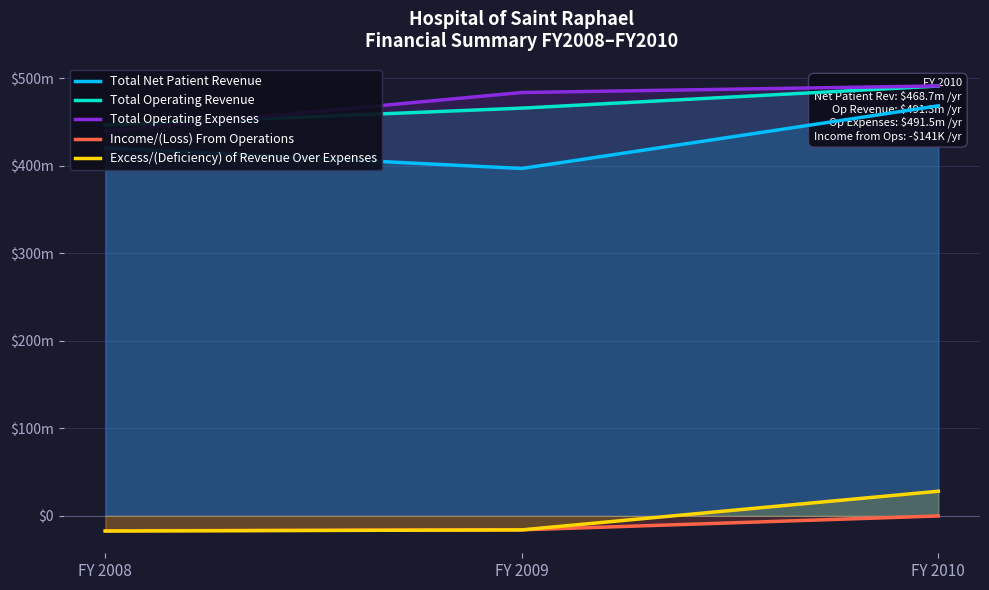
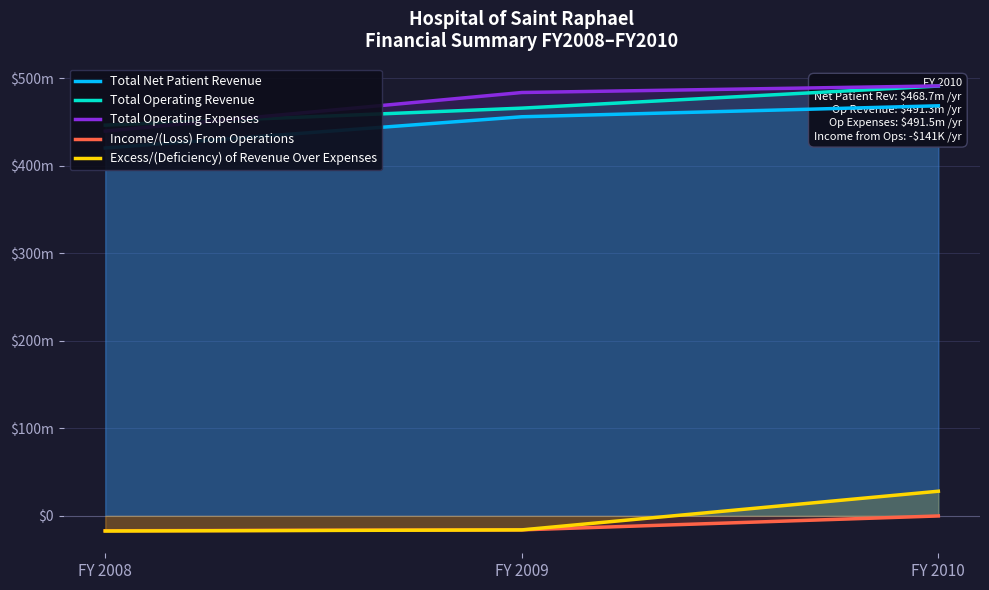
  {
    "Total Net Patient Revenue": {
-     "FY 2009": "$400m"
+     "FY 2009": "$460m"
    },
    "Total Operating Revenue": {
      "FY 2009": "$470m"
    },
    "Total Operating Expenses": {
      "FY 2009": "$480m"
    }
  }
